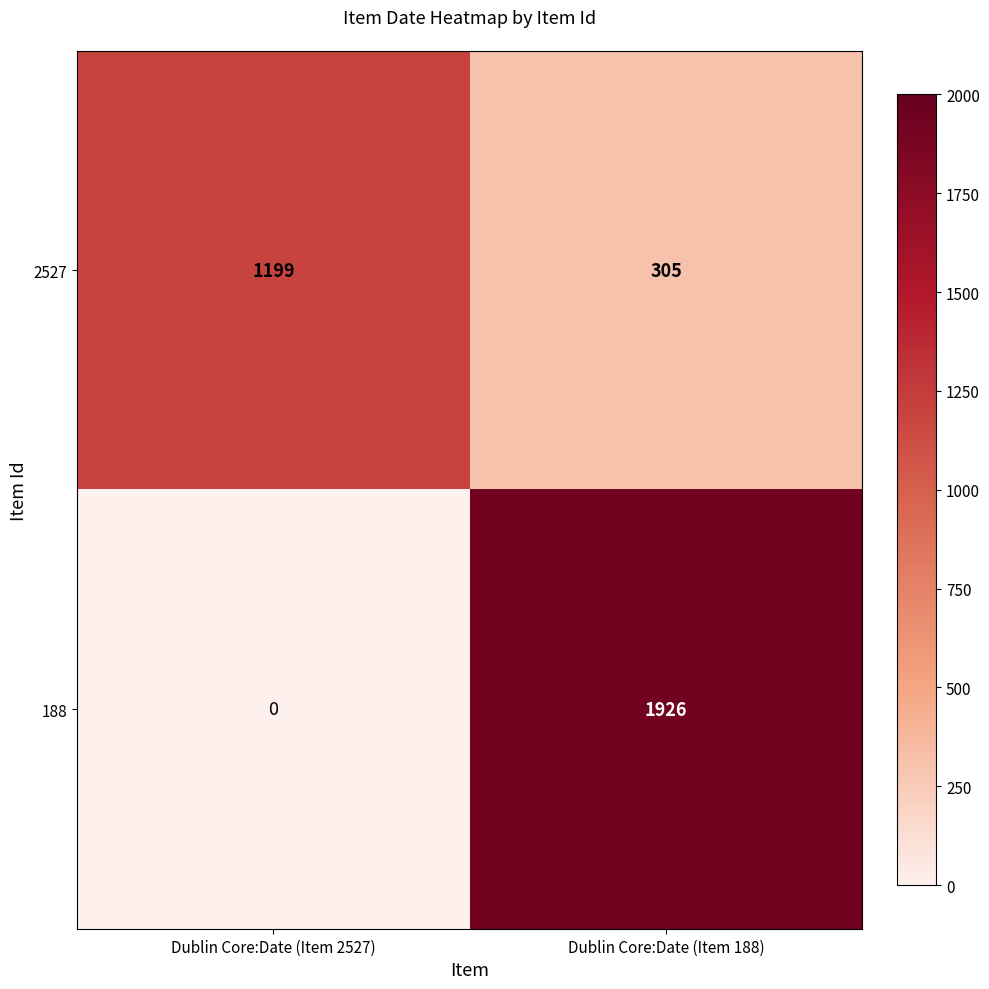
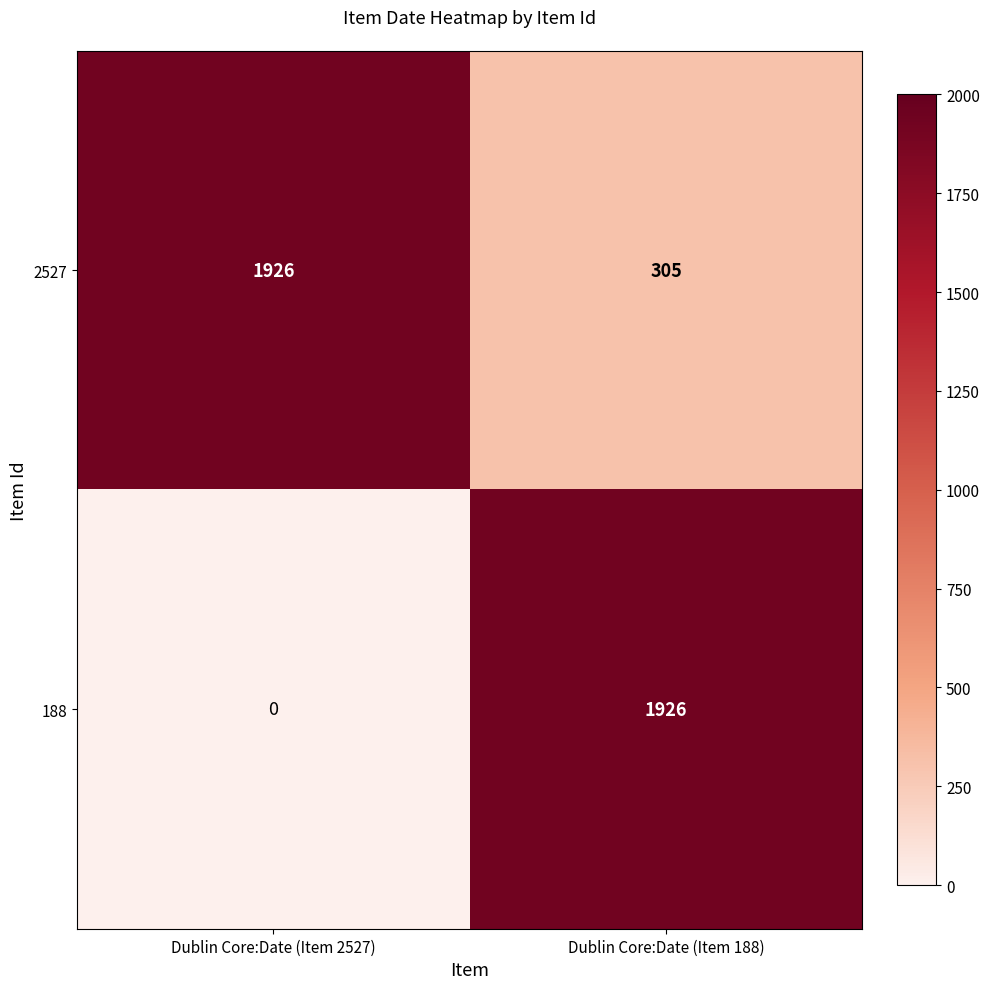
  {
    "2527": {
-     "Dublin Core:Date (Item 2527)": 1199,
+     "Dublin Core:Date (Item 2527)": 1926,
      "Dublin Core:Date (Item 188)": 305
    },
    "188": {
      "Dublin Core:Date (Item 2527)": 0,
      "Dublin Core:Date (Item 188)": 1926
    }
  }
